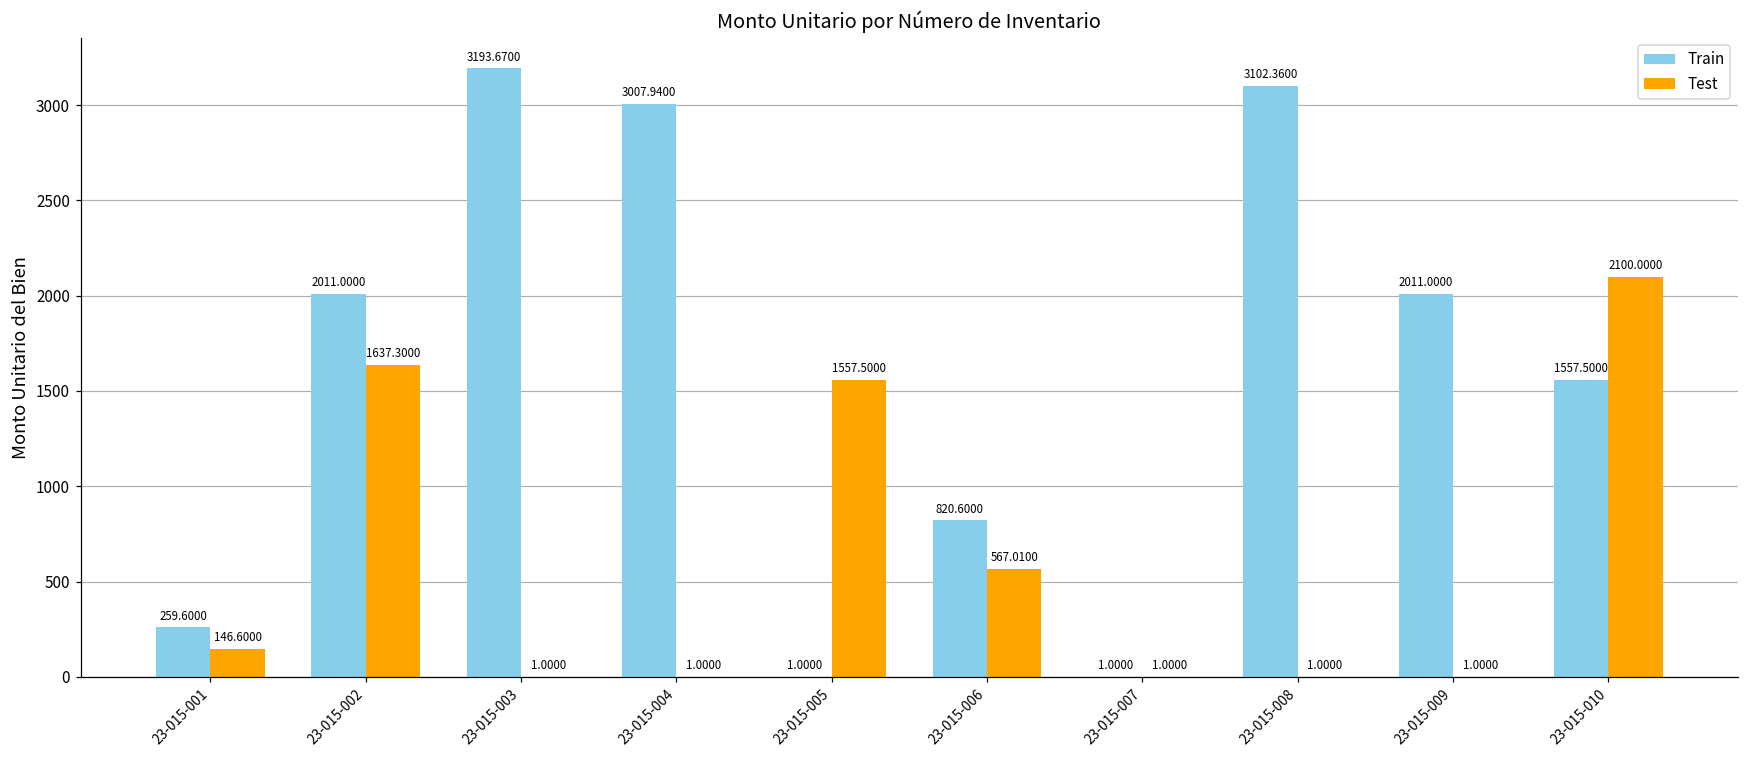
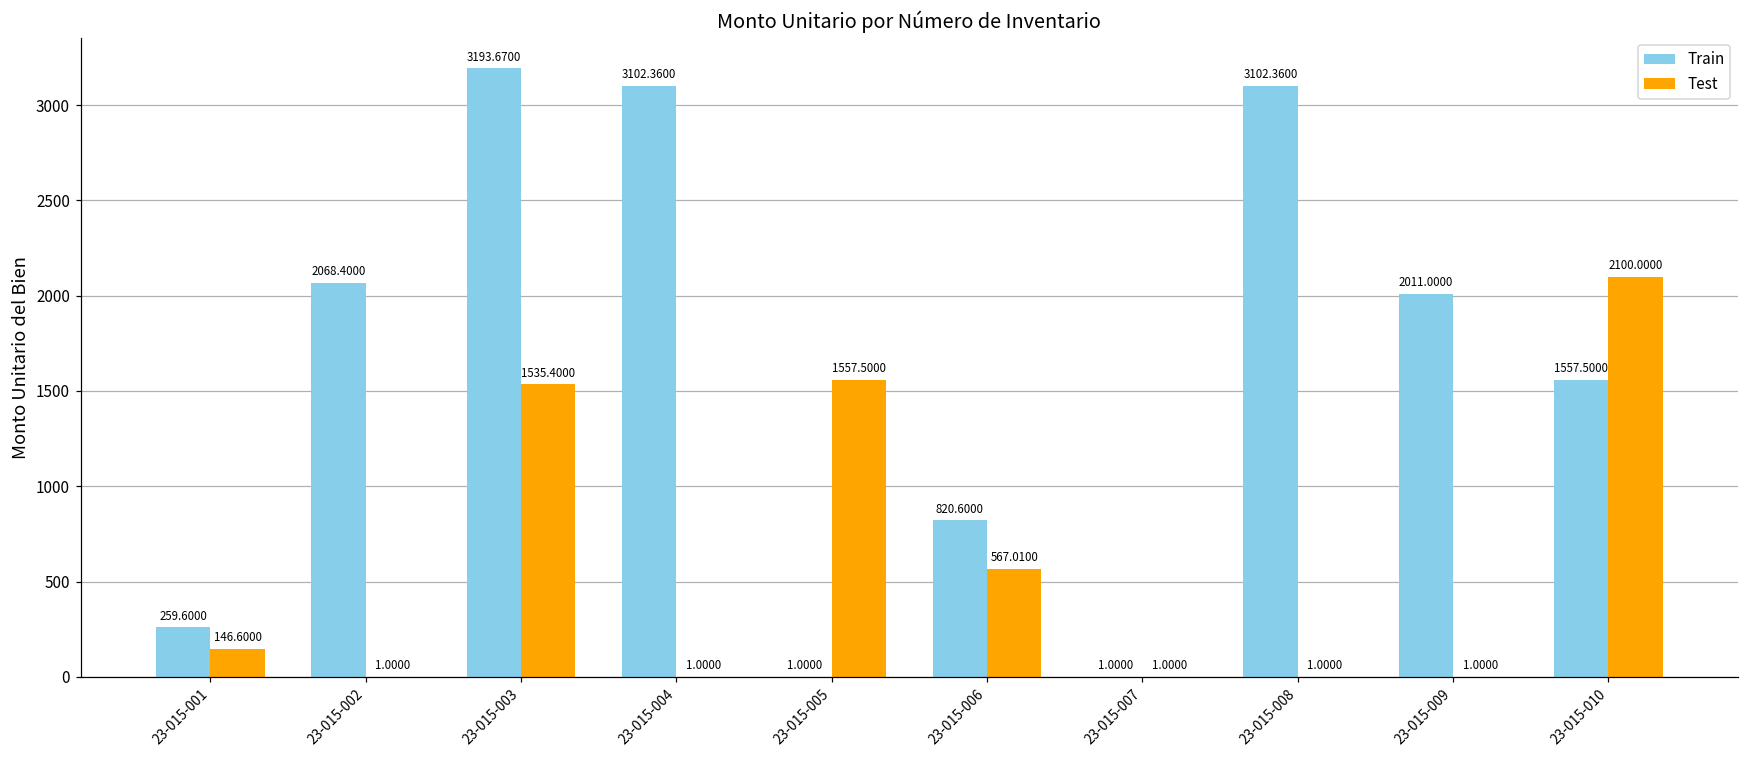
  {
    "Train": {
      "23-015-001": 259.6000,
-     "23-015-002": 2011.0000,
+     "23-015-002": 2068.4000,
      "23-015-003": 3193.6700,
-     "23-015-004": 3007.9400,
+     "23-015-004": 3102.3600,
      "23-015-005": 1.0000,
      "23-015-006": 820.6000,
      "23-015-007": 1.0000,
      "23-015-008": 3102.3600,
      "23-015-009": 2011.0000,
      "23-015-010": 1557.5000
    },
    "Test": {
      "23-015-001": 146.6000,
-     "23-015-002": 1637.3000,
-     "23-015-003": 1.0000,
+     "23-015-002": 1.0000,
+     "23-015-003": 1535.4000,
      "23-015-004": 1.0000,
      "23-015-005": 1557.5000,
      "23-015-006": 567.0100,
      "23-015-007": 1.0000,
      "23-015-008": 1.0000,
      "23-015-009": 1.0000,
      "23-015-010": 2100.0000
    }
  }
